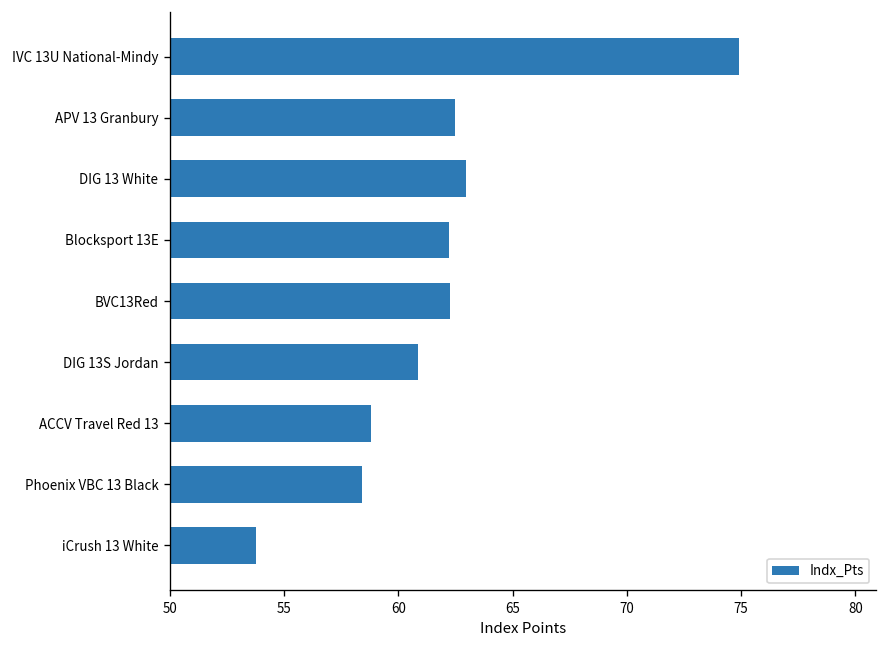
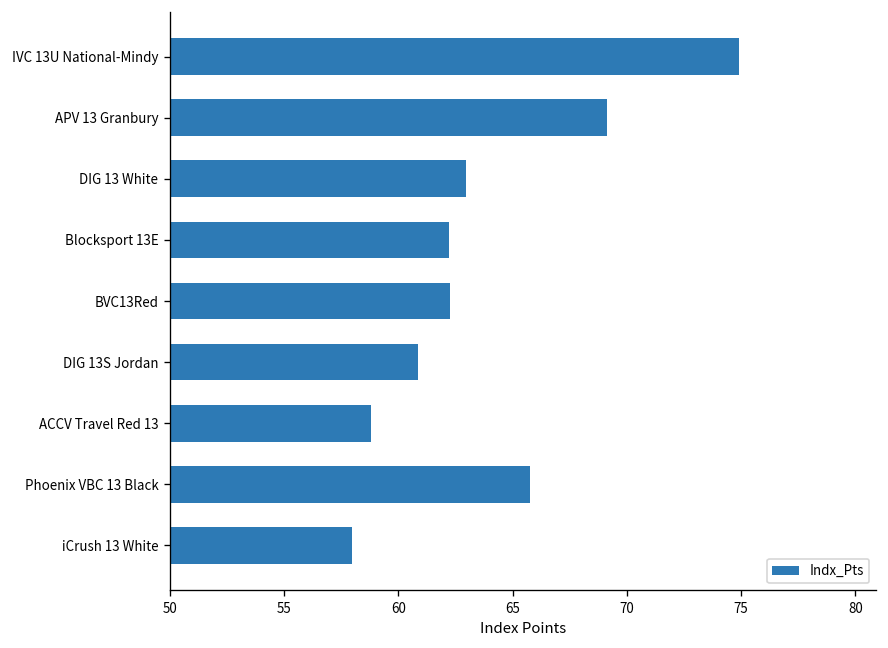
  {
    "IVC 13U National-Mindy": 74.9,
-   "APV 13 Granbury": 62.5,
+   "APV 13 Granbury": 69.1,
    "DIG 13 White": 63.0,
    "Blocksport 13E": 62.2,
    "BVC13Red": 62.3,
    "DIG 13S Jordan": 60.9,
    "ACCV Travel Red 13": 58.8,
-   "Phoenix VBC 13 Black": 58.4,
-   "iCrush 13 White": 53.8
+   "Phoenix VBC 13 Black": 65.8,
+   "iCrush 13 White": 57.9
  }
